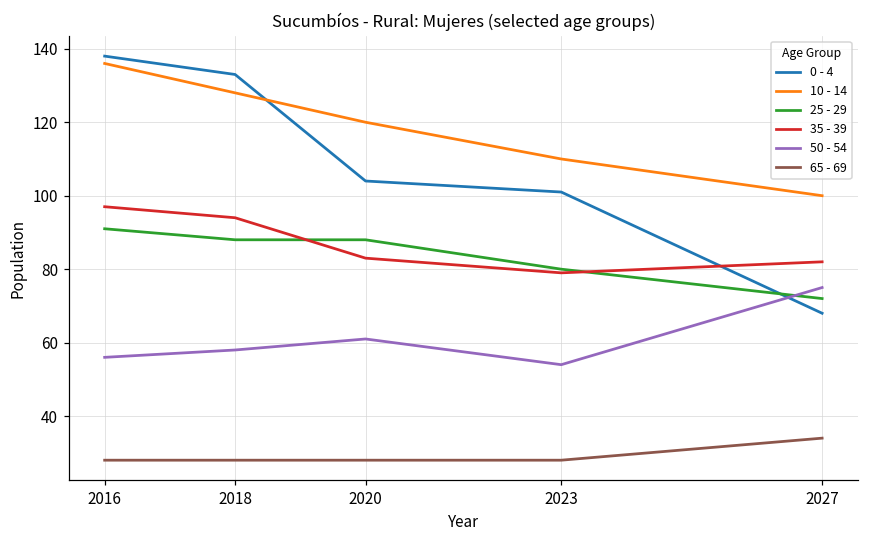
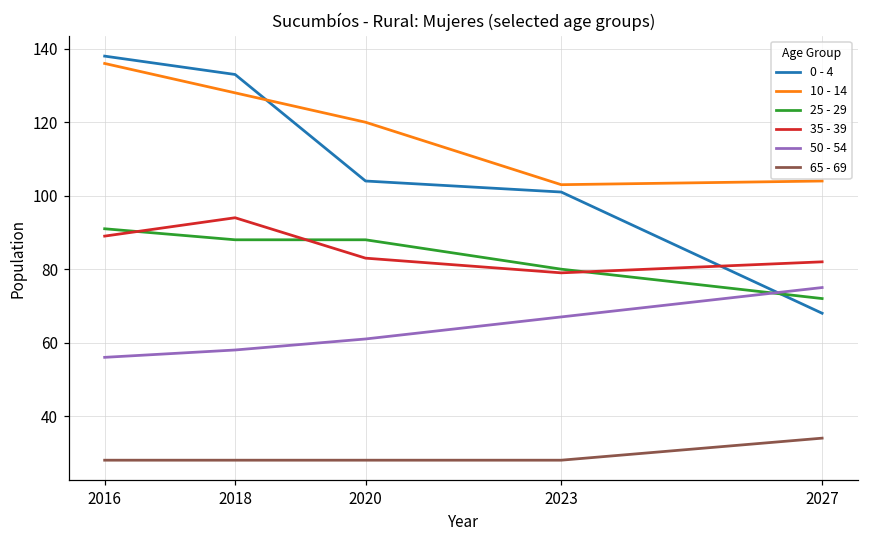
  {
    "0 - 4": {
      "2016": 138,
      "2018": 133,
      "2020": 104,
      "2023": 101,
      "2027": 68
    },
    "10 - 14": {
      "2016": 136,
      "2018": 128,
      "2020": 120,
-     "2023": 110,
-     "2027": 100
+     "2023": 103,
+     "2027": 104
    },
    "25 - 29": {
      "2016": 91,
      "2018": 88,
      "2020": 88,
      "2023": 80,
      "2027": 72
    },
    "35 - 39": {
-     "2016": 97,
+     "2016": 89,
      "2018": 94,
      "2020": 83,
      "2023": 79,
      "2027": 82
    },
    "50 - 54": {
      "2016": 56,
      "2018": 58,
      "2020": 61,
-     "2023": 54,
+     "2023": 67,
      "2027": 75
    },
    "65 - 69": {
      "2016": 28,
      "2018": 28,
      "2020": 28,
      "2023": 28,
      "2027": 34
    }
  }
